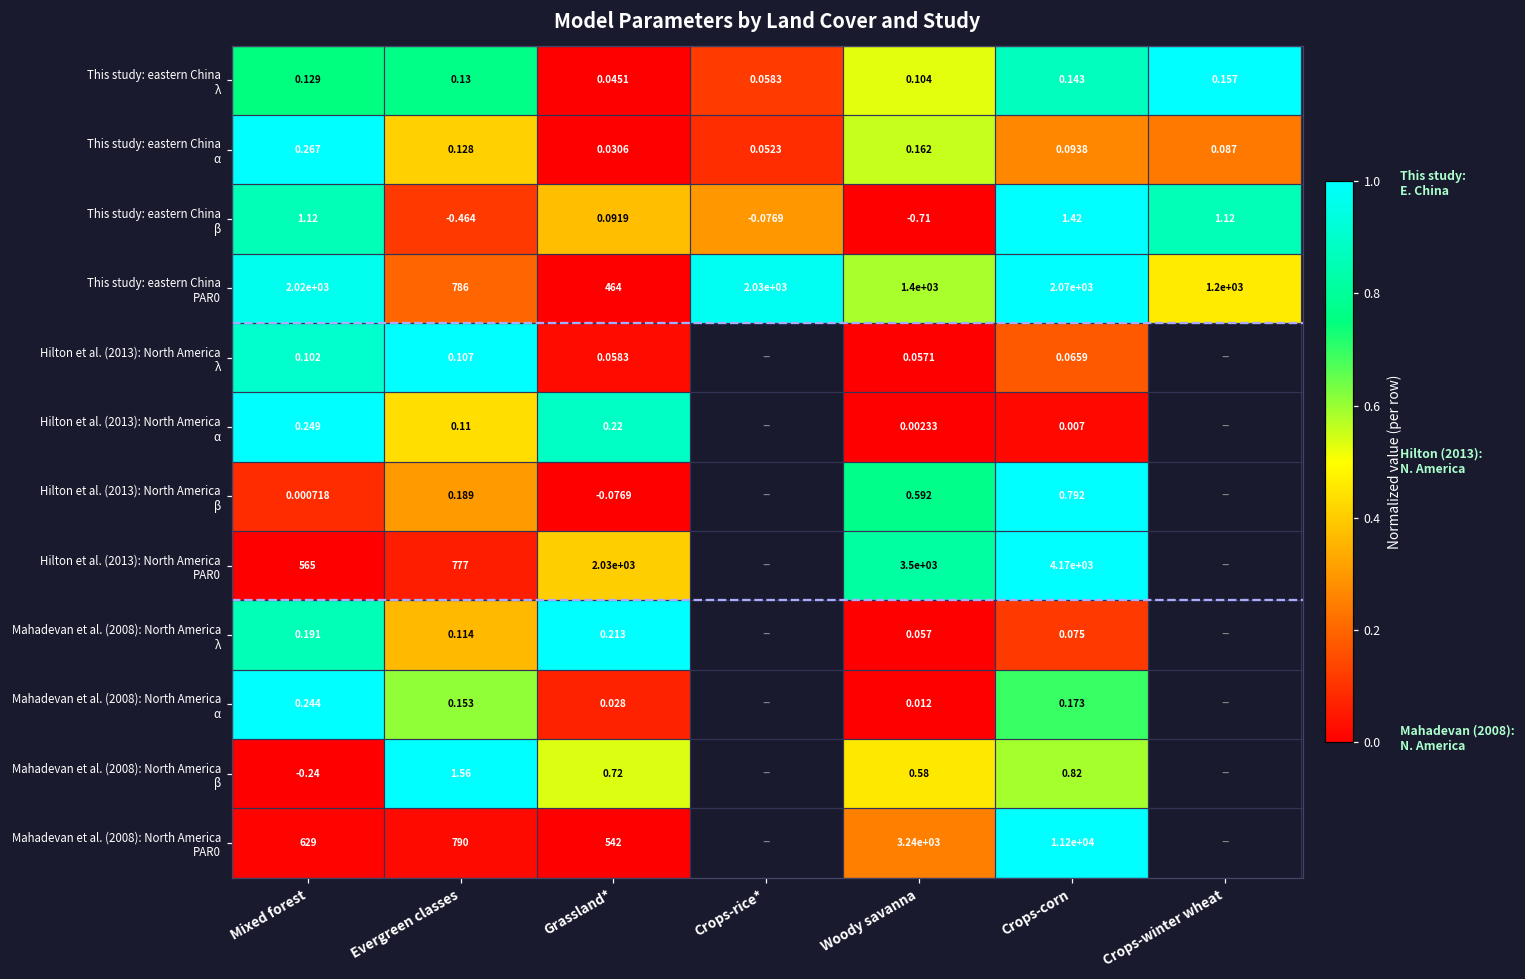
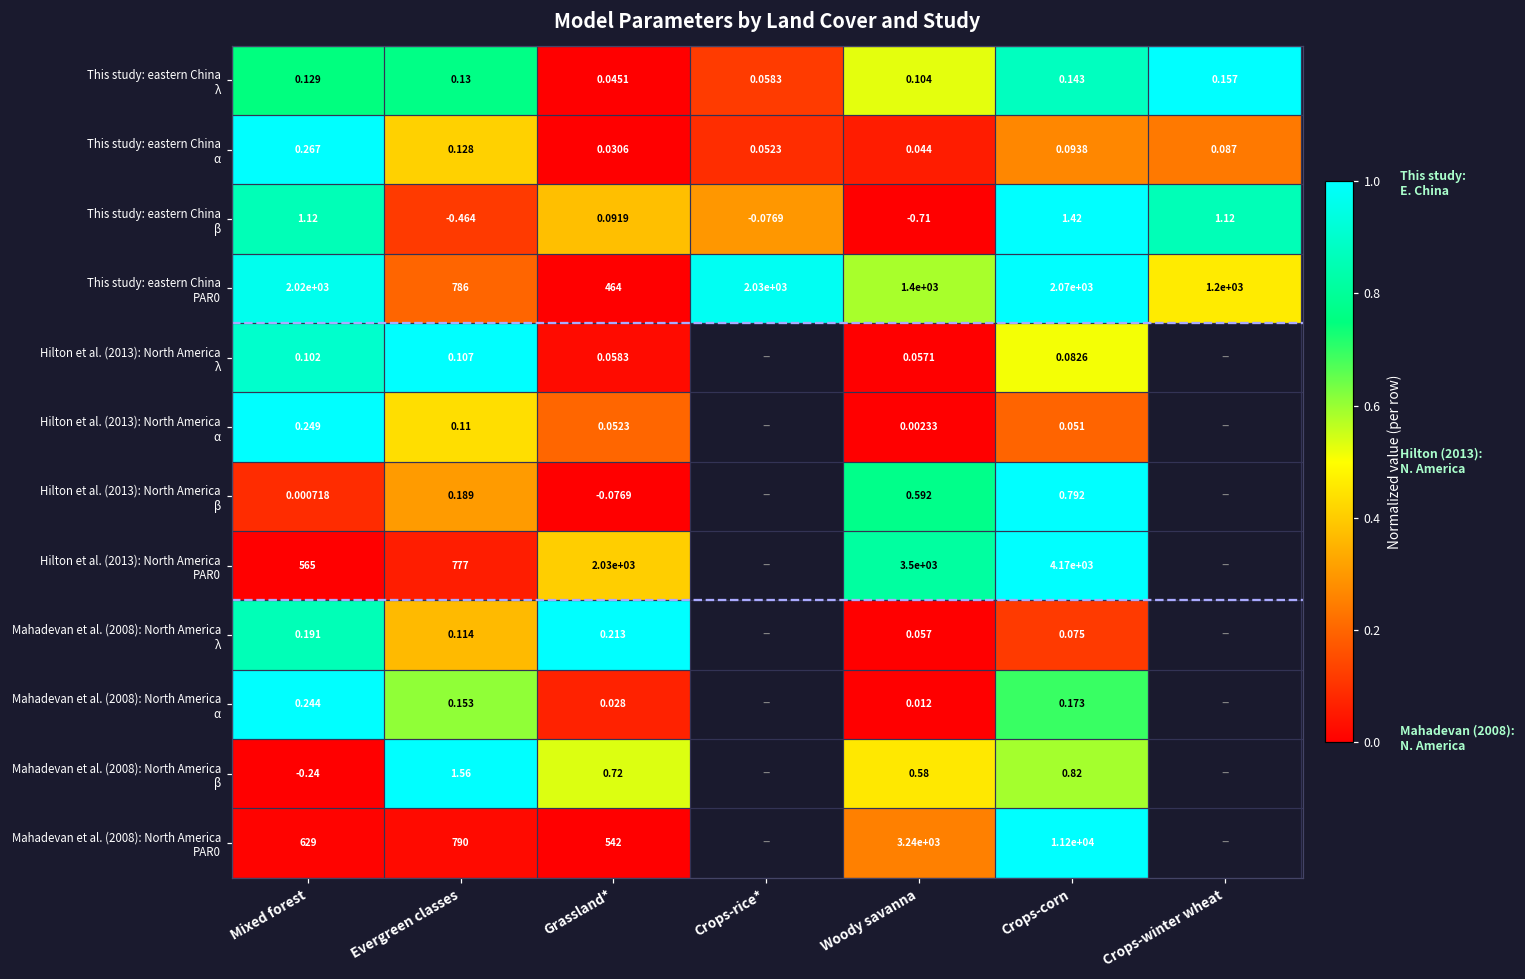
  {
    "This study: eastern China λ": {
      "Mixed forest": "0.129",
      "Evergreen classes": "0.13",
      "Grassland*": "0.0451",
      "Crops-rice*": "0.0583",
      "Woody savanna": "0.104",
      "Crops-corn": "0.143",
      "Crops-winter wheat": "0.157"
    },
    "This study: eastern China α": {
      "Mixed forest": "0.267",
      "Evergreen classes": "0.128",
      "Grassland*": "0.0306",
      "Crops-rice*": "0.0523",
-     "Woody savanna": "0.162",
+     "Woody savanna": "0.044",
      "Crops-corn": "0.0938",
      "Crops-winter wheat": "0.087"
    },
    "This study: eastern China β": {
      "Mixed forest": "1.12",
      "Evergreen classes": "-0.464",
      "Grassland*": "0.0919",
      "Crops-rice*": "-0.0769",
      "Woody savanna": "-0.71",
      "Crops-corn": "1.42",
      "Crops-winter wheat": "1.12"
    },
    "This study: eastern China PAR0": {
      "Mixed forest": "2.02e+03",
      "Evergreen classes": "786",
      "Grassland*": "464",
      "Crops-rice*": "2.03e+03",
      "Woody savanna": "1.4e+03",
      "Crops-corn": "2.07e+03",
      "Crops-winter wheat": "1.2e+03"
    },
    "Hilton et al. (2013): North America λ": {
      "Mixed forest": "0.102",
      "Evergreen classes": "0.107",
      "Grassland*": "0.0583",
      "Woody savanna": "0.0571",
-     "Crops-corn": "0.0659"
+     "Crops-corn": "0.0826"
    },
    "Hilton et al. (2013): North America α": {
      "Mixed forest": "0.249",
      "Evergreen classes": "0.11",
-     "Grassland*": "0.22",
+     "Grassland*": "0.0523",
      "Woody savanna": "0.00233",
-     "Crops-corn": "0.007"
+     "Crops-corn": "0.051"
    },
    "Hilton et al. (2013): North America β": {
      "Mixed forest": "0.000718",
      "Evergreen classes": "0.189",
      "Grassland*": "-0.0769",
      "Woody savanna": "0.592",
      "Crops-corn": "0.792"
    },
    "Hilton et al. (2013): North America PAR0": {
      "Mixed forest": "565",
      "Evergreen classes": "777",
      "Grassland*": "2.03e+03",
      "Woody savanna": "3.5e+03",
      "Crops-corn": "4.17e+03"
    },
    "Mahadevan et al. (2008): North America λ": {
      "Mixed forest": "0.191",
      "Evergreen classes": "0.114",
      "Grassland*": "0.213",
      "Woody savanna": "0.057",
      "Crops-corn": "0.075"
    },
    "Mahadevan et al. (2008): North America α": {
      "Mixed forest": "0.244",
      "Evergreen classes": "0.153",
      "Grassland*": "0.028",
      "Woody savanna": "0.012",
      "Crops-corn": "0.173"
    },
    "Mahadevan et al. (2008): North America β": {
      "Mixed forest": "-0.24",
      "Evergreen classes": "1.56",
      "Grassland*": "0.72",
      "Woody savanna": "0.58",
      "Crops-corn": "0.82"
    },
    "Mahadevan et al. (2008): North America PAR0": {
      "Mixed forest": "629",
      "Evergreen classes": "790",
      "Grassland*": "542",
      "Woody savanna": "3.24e+03",
      "Crops-corn": "1.12e+04"
    }
  }
